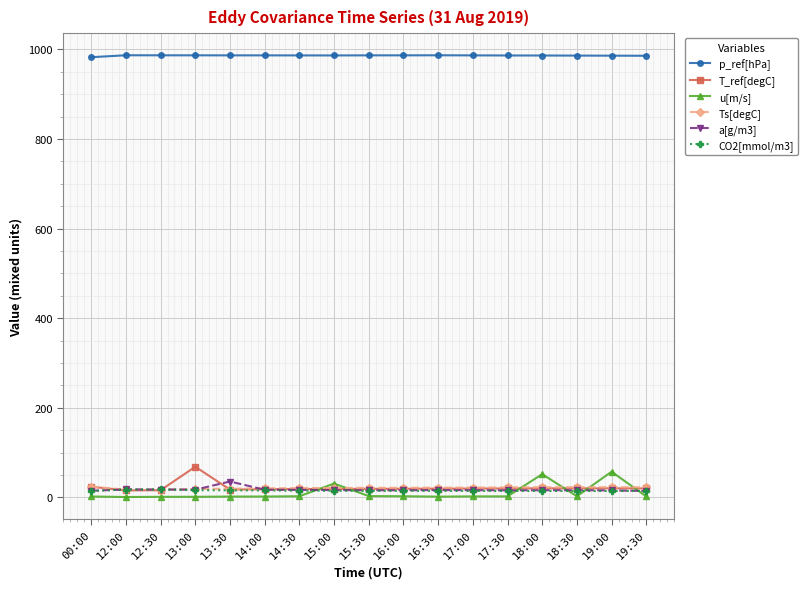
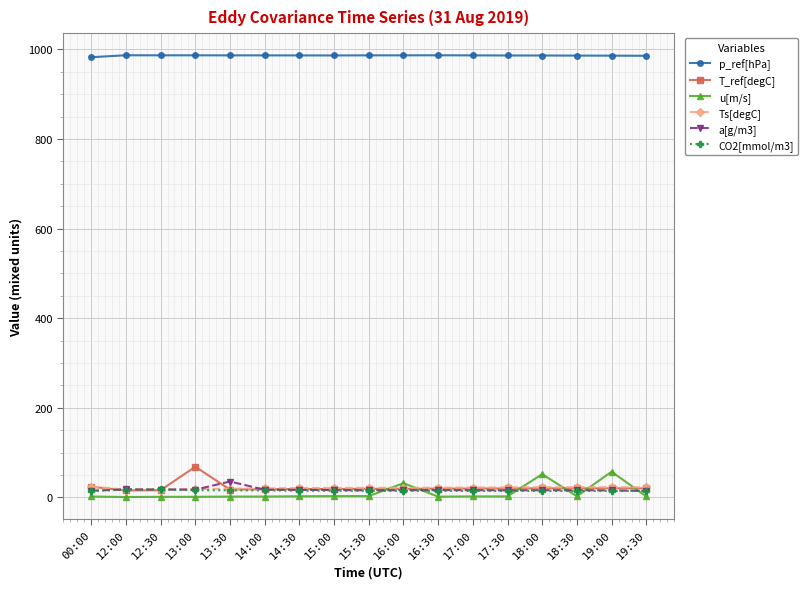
  {
    "p_ref[hPa]": {
      "00:00": 980,
      "12:00": 990,
      "12:30": 990,
      "13:00": 990,
      "13:30": 990,
      "14:00": 990,
      "14:30": 990,
      "15:00": 990,
      "15:30": 990,
      "16:00": 990,
      "16:30": 990,
      "17:00": 990,
      "17:30": 990,
      "18:00": 990,
      "18:30": 990,
      "19:00": 990,
      "19:30": 990
    },
    "T_ref[degC]": {
      "13:00": 70
    },
    "u[m/s]": {
      "00:00": 0,
      "12:00": 0,
      "12:30": 0,
      "13:00": 0,
      "13:30": 0,
      "14:00": 0,
      "14:30": 0,
-     "15:00": 30,
+     "15:00": 0,
      "15:30": 0,
-     "16:00": 0,
+     "16:00": 30,
      "16:30": 0,
      "17:00": 0,
      "17:30": 0,
      "18:00": 50,
      "18:30": 0,
      "19:00": 60,
      "19:30": 0
    },
    "a[g/m3]": {
      "13:30": 40
    }
  }
